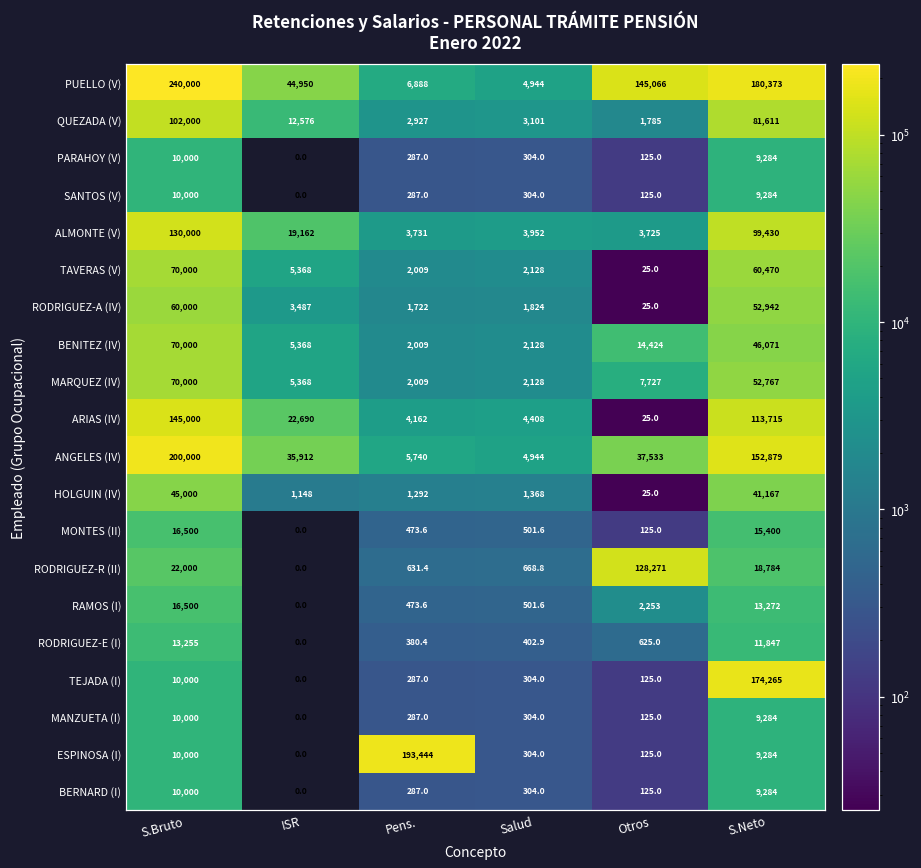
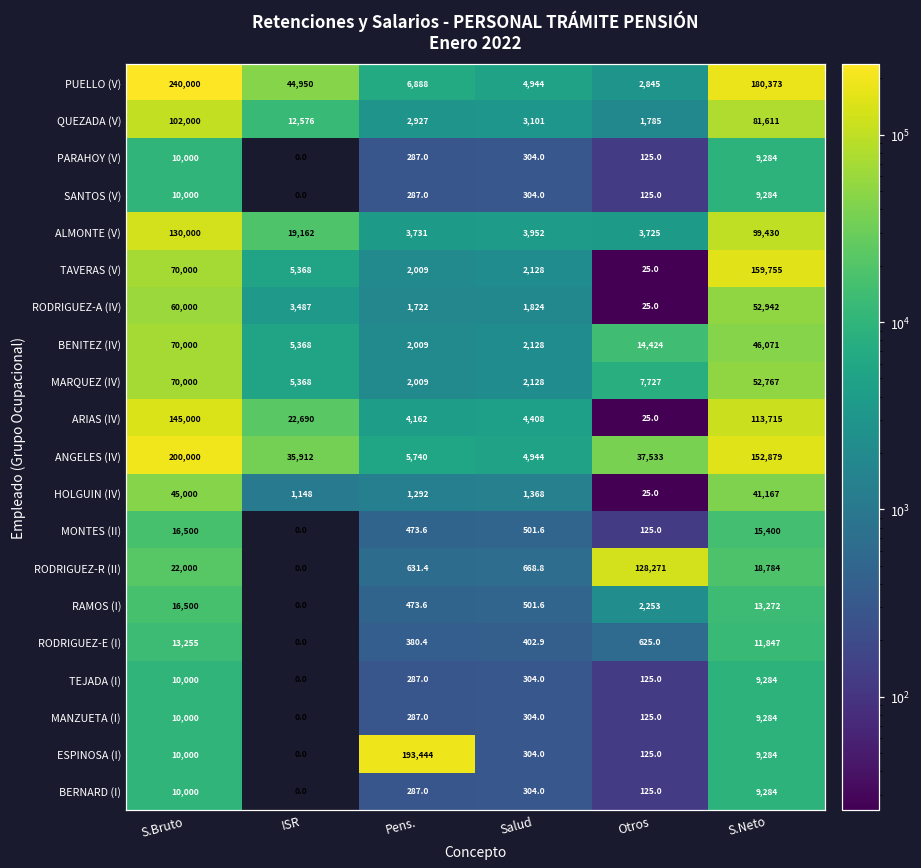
  {
    "PUELLO (V)": {
      "S.Bruto": "240,000",
      "ISR": "44,950",
      "Pens.": "6,888",
      "Salud": "4,944",
-     "Otros": "145,066",
+     "Otros": "2,845",
      "S.Neto": "180,373"
    },
    "QUEZADA (V)": {
      "S.Bruto": "102,000",
      "ISR": "12,576",
      "Pens.": "2,927",
      "Salud": "3,101",
      "Otros": "1,785",
      "S.Neto": "81,611"
    },
    "PARAHOY (V)": {
      "S.Bruto": "10,000",
      "Pens.": "287.0",
      "Salud": "304.0",
      "Otros": "125.0",
      "S.Neto": "9,284"
    },
    "SANTOS (V)": {
      "S.Bruto": "10,000",
      "Pens.": "287.0",
      "Salud": "304.0",
      "Otros": "125.0",
      "S.Neto": "9,284"
    },
    "ALMONTE (V)": {
      "S.Bruto": "130,000",
      "ISR": "19,162",
      "Pens.": "3,731",
      "Salud": "3,952",
      "Otros": "3,725",
      "S.Neto": "99,430"
    },
    "TAVERAS (V)": {
      "S.Bruto": "70,000",
      "ISR": "5,368",
      "Pens.": "2,009",
      "Salud": "2,128",
      "Otros": "25.0",
-     "S.Neto": "60,470"
+     "S.Neto": "159,755"
    },
    "RODRIGUEZ-A (IV)": {
      "S.Bruto": "60,000",
      "ISR": "3,487",
      "Pens.": "1,722",
      "Salud": "1,824",
      "Otros": "25.0",
      "S.Neto": "52,942"
    },
    "BENITEZ (IV)": {
      "S.Bruto": "70,000",
      "ISR": "5,368",
      "Pens.": "2,009",
      "Salud": "2,128",
      "Otros": "14,424",
      "S.Neto": "46,071"
    },
    "MARQUEZ (IV)": {
      "S.Bruto": "70,000",
      "ISR": "5,368",
      "Pens.": "2,009",
      "Salud": "2,128",
      "Otros": "7,727",
      "S.Neto": "52,767"
    },
    "ARIAS (IV)": {
      "S.Bruto": "145,000",
      "ISR": "22,690",
      "Pens.": "4,162",
      "Salud": "4,408",
      "Otros": "25.0",
      "S.Neto": "113,715"
    },
    "ANGELES (IV)": {
      "S.Bruto": "200,000",
      "ISR": "35,912",
      "Pens.": "5,740",
      "Salud": "4,944",
      "Otros": "37,533",
      "S.Neto": "152,879"
    },
    "HOLGUIN (IV)": {
      "S.Bruto": "45,000",
      "ISR": "1,148",
      "Pens.": "1,292",
      "Salud": "1,368",
      "Otros": "25.0",
      "S.Neto": "41,167"
    },
    "MONTES (II)": {
      "S.Bruto": "16,500",
      "Pens.": "473.6",
      "Salud": "501.6",
      "Otros": "125.0",
      "S.Neto": "15,400"
    },
    "RODRIGUEZ-R (II)": {
      "S.Bruto": "22,000",
      "Pens.": "631.4",
      "Salud": "668.8",
      "Otros": "128,271",
      "S.Neto": "18,784"
    },
    "RAMOS (I)": {
      "S.Bruto": "16,500",
      "Pens.": "473.6",
      "Salud": "501.6",
      "Otros": "2,253",
      "S.Neto": "13,272"
    },
    "RODRIGUEZ-E (I)": {
      "S.Bruto": "13,255",
      "Pens.": "380.4",
      "Salud": "402.9",
      "Otros": "625.0",
      "S.Neto": "11,847"
    },
    "TEJADA (I)": {
      "S.Bruto": "10,000",
      "Pens.": "287.0",
      "Salud": "304.0",
      "Otros": "125.0",
-     "S.Neto": "174,265"
+     "S.Neto": "9,284"
    },
    "MANZUETA (I)": {
      "S.Bruto": "10,000",
      "Pens.": "287.0",
      "Salud": "304.0",
      "Otros": "125.0",
      "S.Neto": "9,284"
    },
    "ESPINOSA (I)": {
      "S.Bruto": "10,000",
      "Pens.": "193,444",
      "Salud": "304.0",
      "Otros": "125.0",
      "S.Neto": "9,284"
    },
    "BERNARD (I)": {
      "S.Bruto": "10,000",
      "Pens.": "287.0",
      "Salud": "304.0",
      "Otros": "125.0",
      "S.Neto": "9,284"
    }
  }
